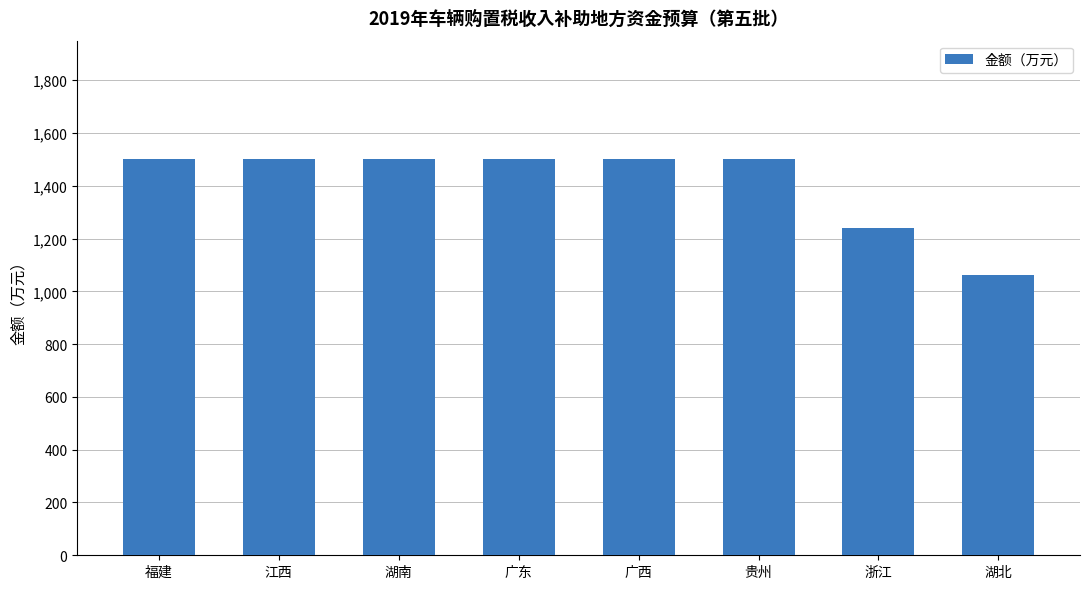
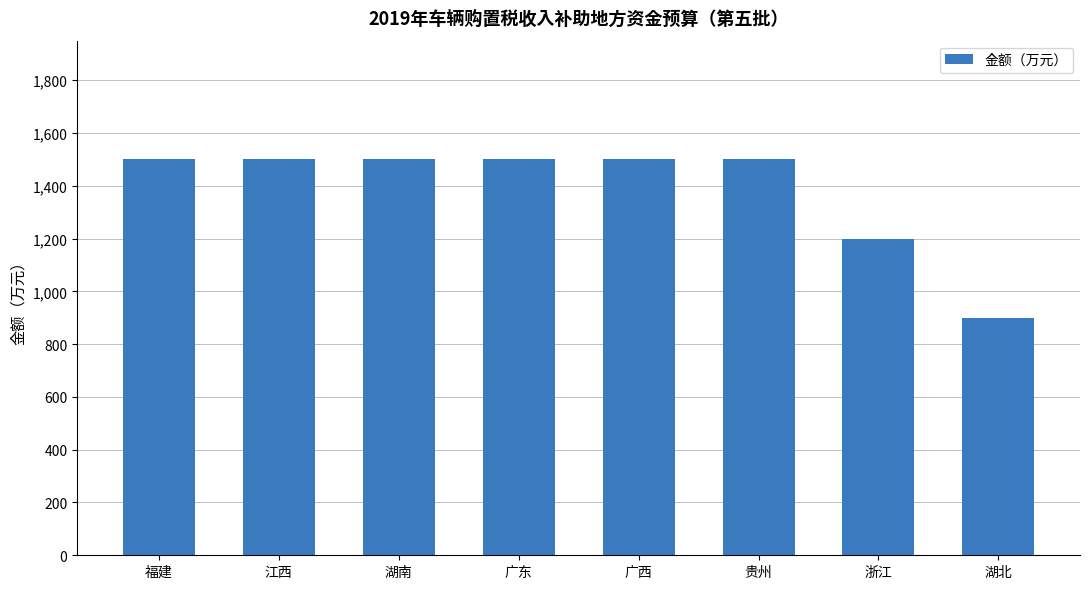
  {
    "福建": "1,500",
    "江西": "1,500",
    "湖南": "1,500",
    "广东": "1,500",
    "广西": "1,500",
    "贵州": "1,500",
-   "浙江": "1,240",
-   "湖北": "1,060"
+   "浙江": "1,200",
+   "湖北": "900"
  }
